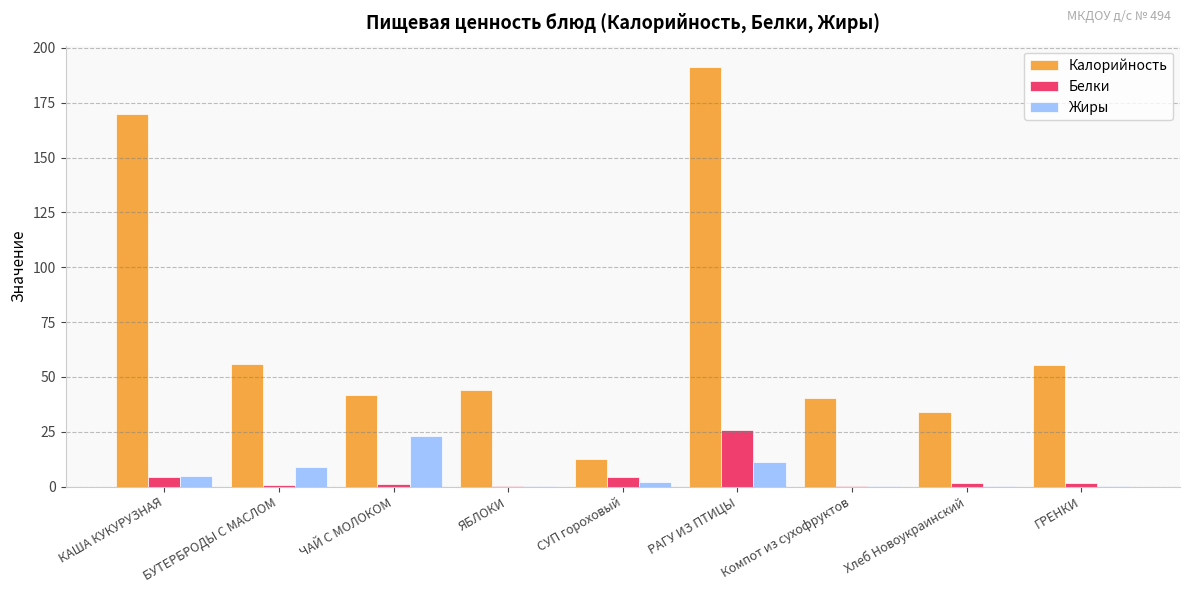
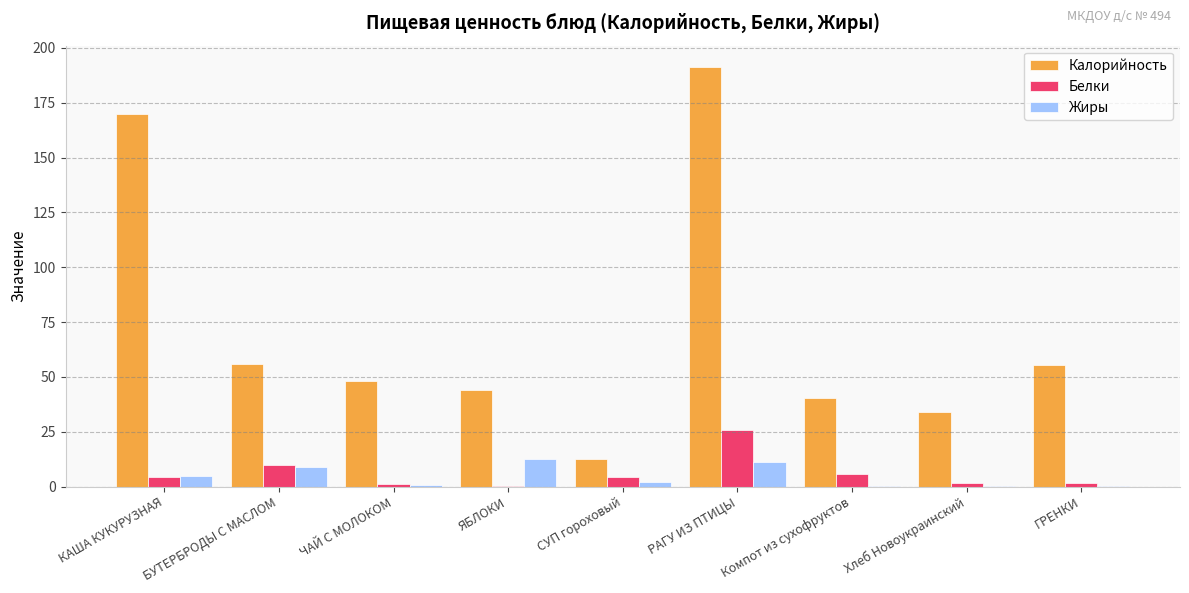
  {
    "Калорийность": {
      "КАША КУКУРУЗНАЯ": 170,
      "БУТЕРБРОДЫ С МАСЛОМ": 56,
-     "ЧАЙ С МОЛОКОМ": 42,
+     "ЧАЙ С МОЛОКОМ": 48,
      "ЯБЛОКИ": 44,
      "СУП гороховый": 13,
      "РАГУ ИЗ ПТИЦЫ": 191,
      "Компот из сухофруктов": 40,
      "Хлеб Новоукраинский": 34,
      "ГРЕНКИ": 55
    },
    "Белки": {
      "КАША КУКУРУЗНАЯ": 4,
-     "БУТЕРБРОДЫ С МАСЛОМ": 1,
+     "БУТЕРБРОДЫ С МАСЛОМ": 10,
      "ЧАЙ С МОЛОКОМ": 1,
      "СУП гороховый": 4,
      "РАГУ ИЗ ПТИЦЫ": 26,
-     "Компот из сухофруктов": 0,
+     "Компот из сухофруктов": 6,
      "Хлеб Новоукраинский": 2,
      "ГРЕНКИ": 2
    },
    "Жиры": {
      "КАША КУКУРУЗНАЯ": 5,
      "БУТЕРБРОДЫ С МАСЛОМ": 9,
-     "ЧАЙ С МОЛОКОМ": 23,
-     "ЯБЛОКИ": 0,
+     "ЧАЙ С МОЛОКОМ": 1,
+     "ЯБЛОКИ": 13,
      "СУП гороховый": 2,
      "РАГУ ИЗ ПТИЦЫ": 11
    }
  }
